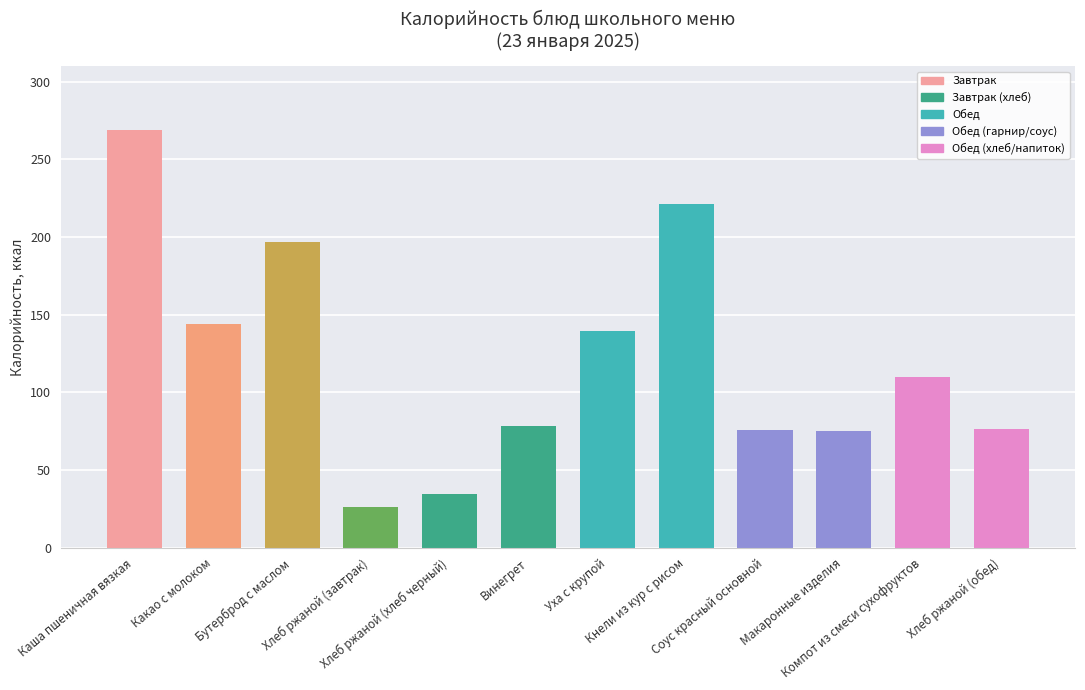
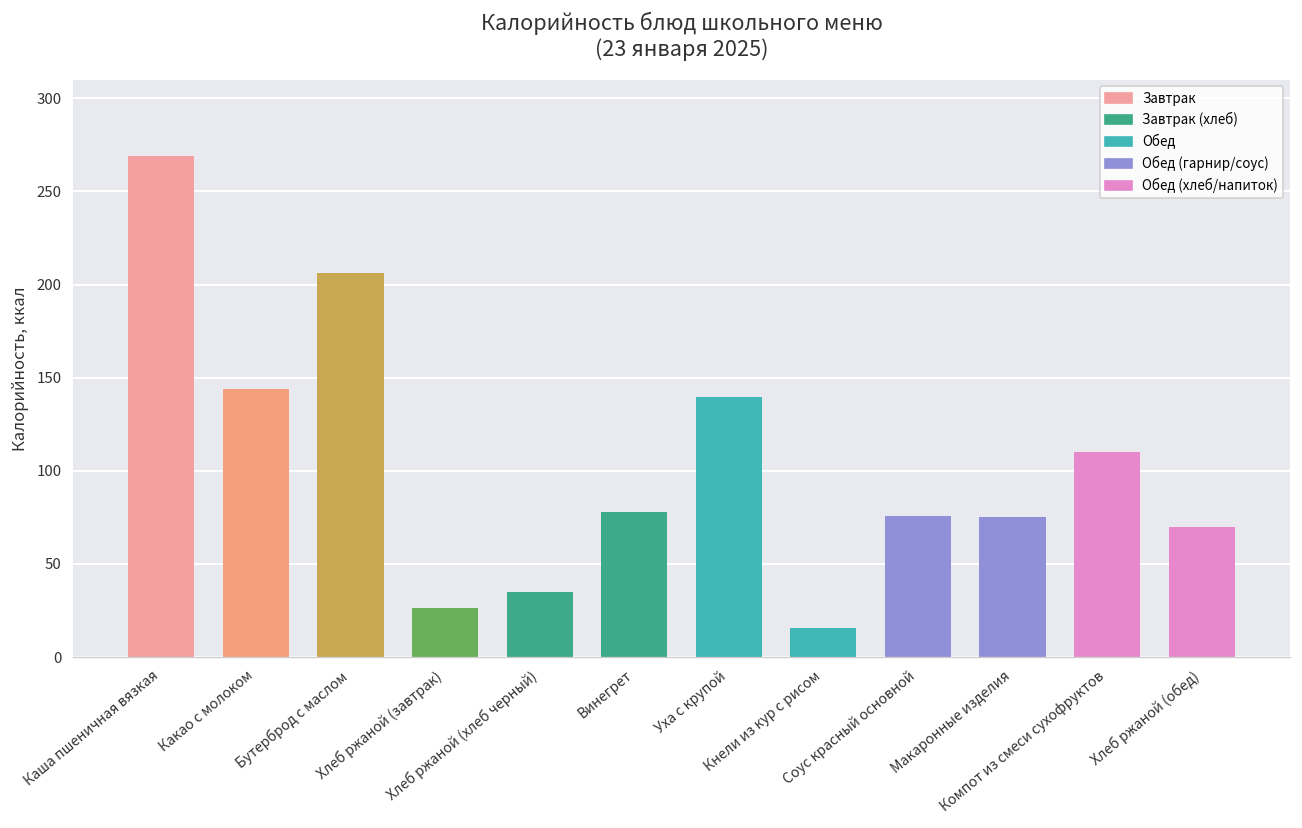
  {
    "Каша пшеничная вязкая": 269,
    "Какао с молоком": 144,
-   "Бутерброд с маслом": 197,
+   "Бутерброд с маслом": 206,
    "Хлеб ржаной (завтрак)": 26,
    "Хлеб ржаной (хлеб черный)": 35,
    "Винегрет": 78,
    "Уха с крупой": 139,
-   "Кнели из кур с рисом": 221,
+   "Кнели из кур с рисом": 16,
    "Соус красный основной": 76,
    "Макаронные изделия": 75,
    "Компот из смеси сухофруктов": 110,
-   "Хлеб ржаной (обед)": 76
+   "Хлеб ржаной (обед)": 70
  }
